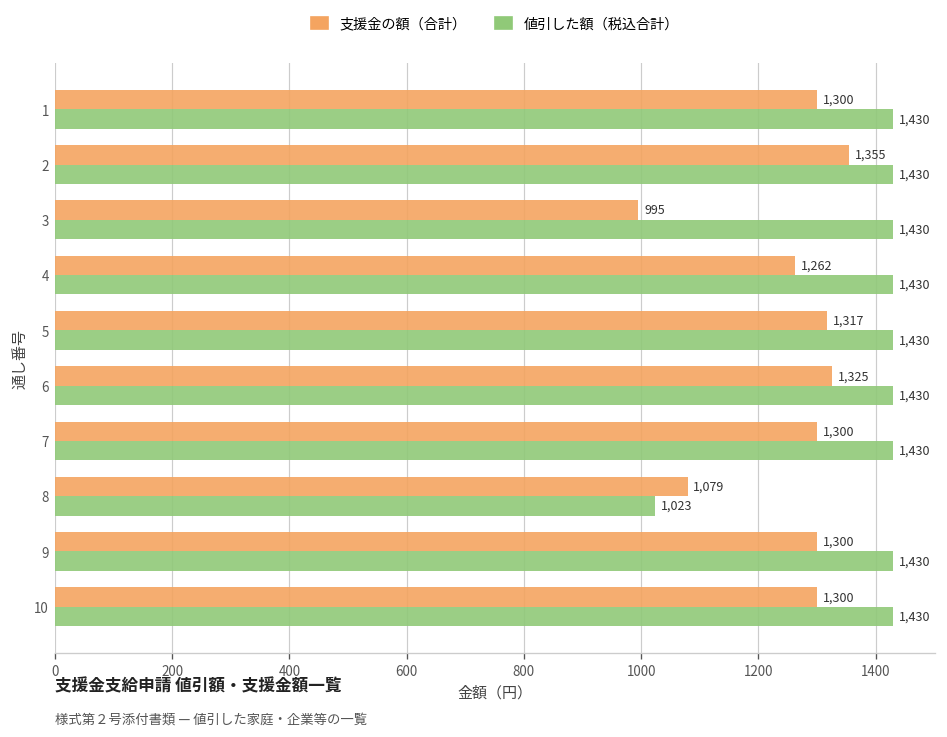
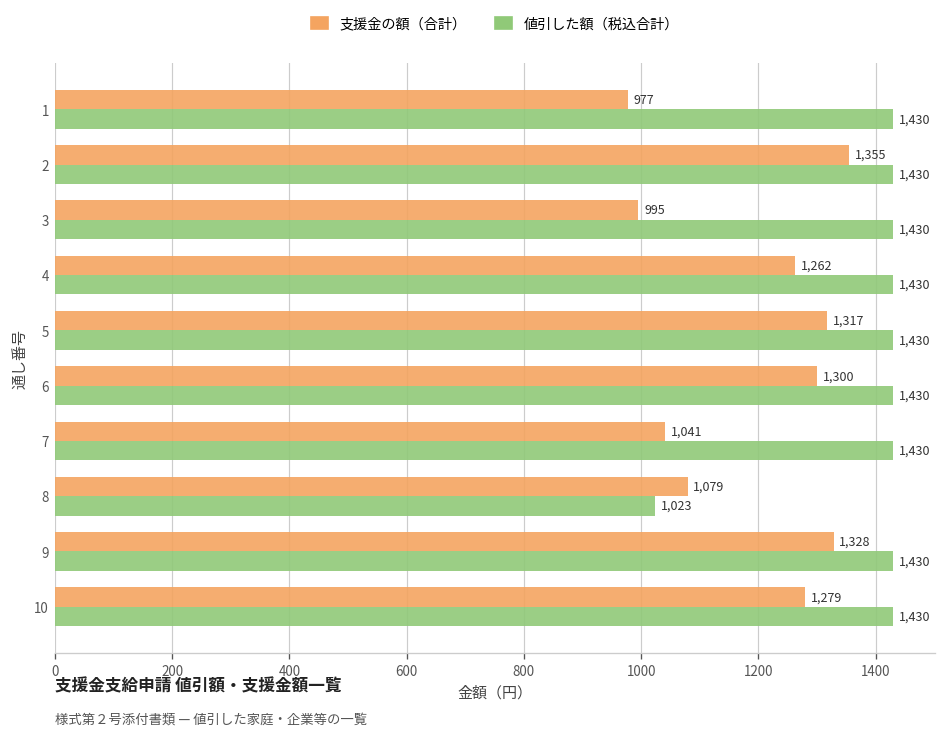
  {
    "支援金の額（合計）": {
-     "1": "1,300",
+     "1": "977",
      "2": "1,355",
      "3": "995",
      "4": "1,262",
      "5": "1,317",
-     "6": "1,325",
-     "7": "1,300",
+     "6": "1,300",
+     "7": "1,041",
      "8": "1,079",
-     "9": "1,300",
-     "10": "1,300"
+     "9": "1,328",
+     "10": "1,279"
    },
    "値引した額（税込合計）": {
      "1": "1,430",
      "2": "1,430",
      "3": "1,430",
      "4": "1,430",
      "5": "1,430",
      "6": "1,430",
      "7": "1,430",
      "8": "1,023",
      "9": "1,430",
      "10": "1,430"
    }
  }
